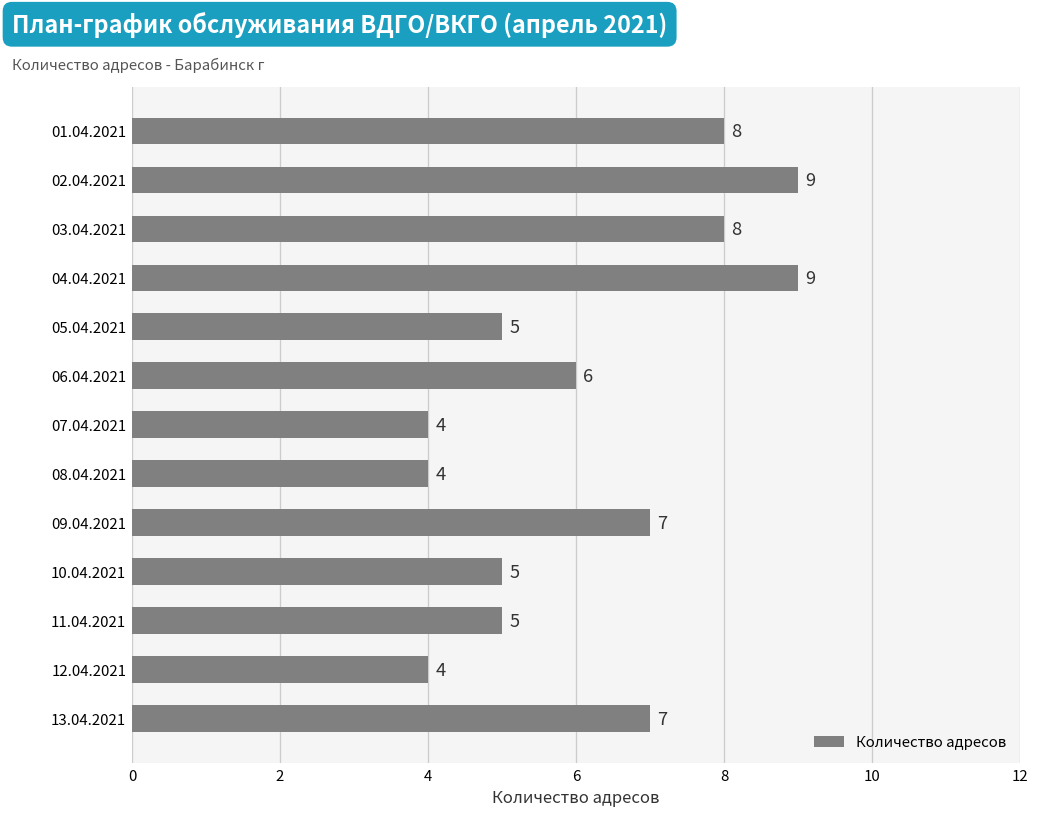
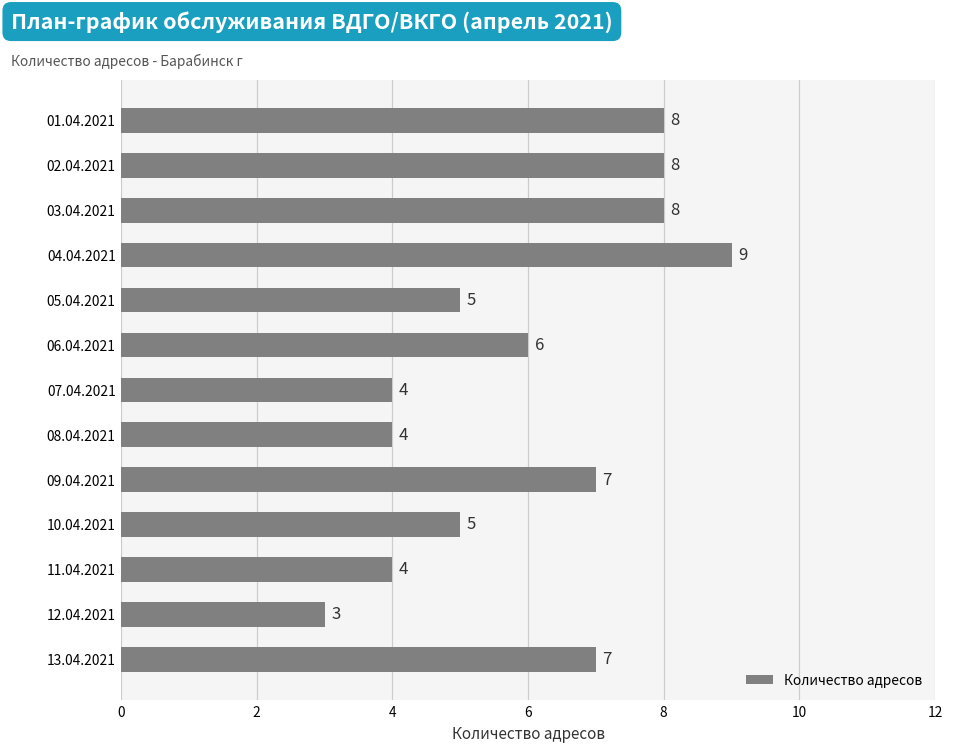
  {
    "01.04.2021": 8,
-   "02.04.2021": 9,
+   "02.04.2021": 8,
    "03.04.2021": 8,
    "04.04.2021": 9,
    "05.04.2021": 5,
    "06.04.2021": 6,
    "07.04.2021": 4,
    "08.04.2021": 4,
    "09.04.2021": 7,
    "10.04.2021": 5,
-   "11.04.2021": 5,
-   "12.04.2021": 4,
+   "11.04.2021": 4,
+   "12.04.2021": 3,
    "13.04.2021": 7
  }
